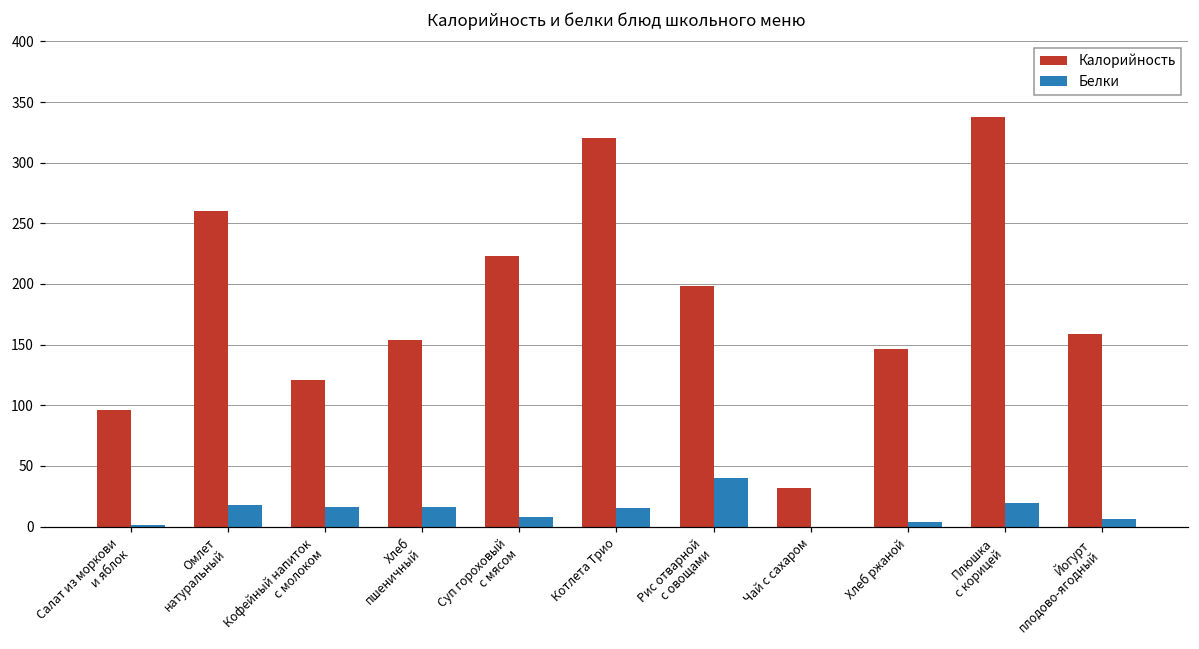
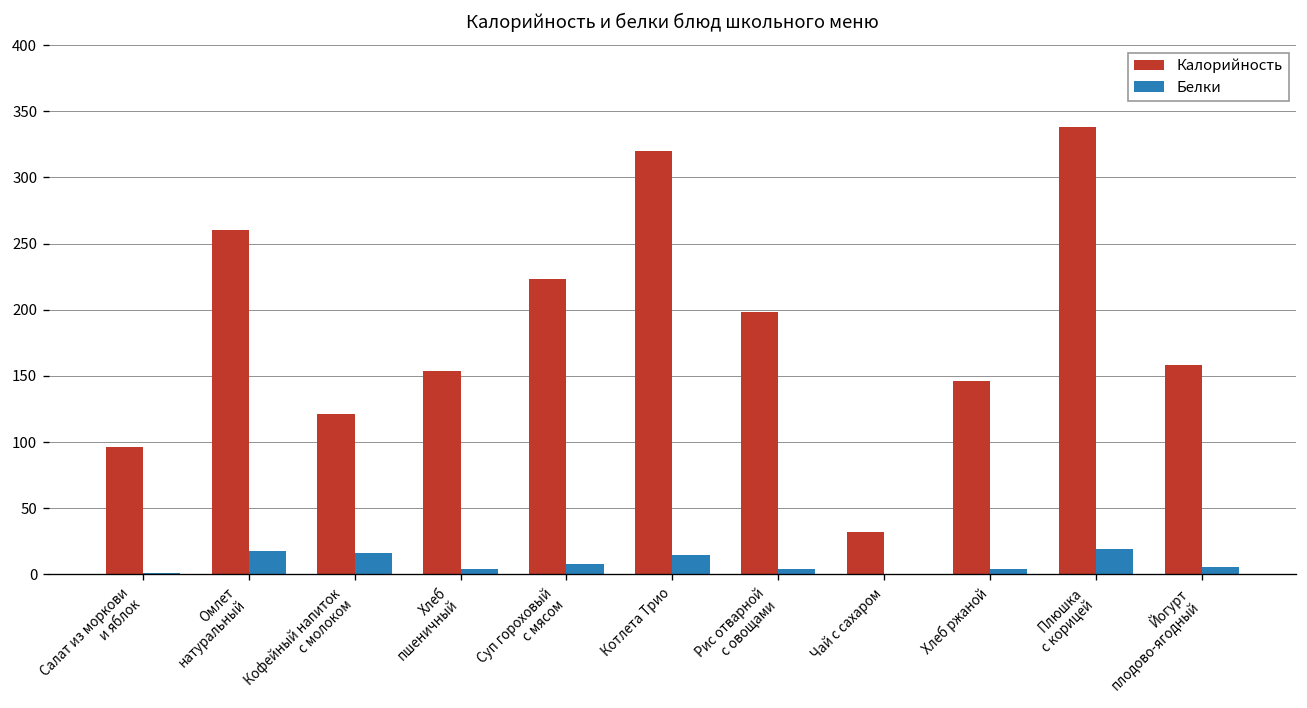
  {
    "Калорийность": {
      "Салат из моркови и яблок": 96,
      "Омлет натуральный": 260,
      "Кофейный напиток с молоком": 121,
      "Хлеб пшеничный": 154,
      "Суп гороховый с мясом": 223,
      "Котлета Трио": 320,
      "Рис отварной с овощами": 198,
      "Чай с сахаром": 32,
      "Хлеб ржаной": 146,
      "Плюшка с корицей": 338,
      "Йогурт плодово-ягодный": 159
    },
    "Белки": {
      "Омлет натуральный": 18,
      "Кофейный напиток с молоком": 16,
-     "Хлеб пшеничный": 16,
+     "Хлеб пшеничный": 4,
      "Суп гороховый с мясом": 8,
      "Котлета Трио": 15,
-     "Рис отварной с овощами": 40,
+     "Рис отварной с овощами": 4,
      "Чай с сахаром": 0,
      "Хлеб ржаной": 4,
      "Плюшка с корицей": 19,
      "Йогурт плодово-ягодный": 6
    }
  }
